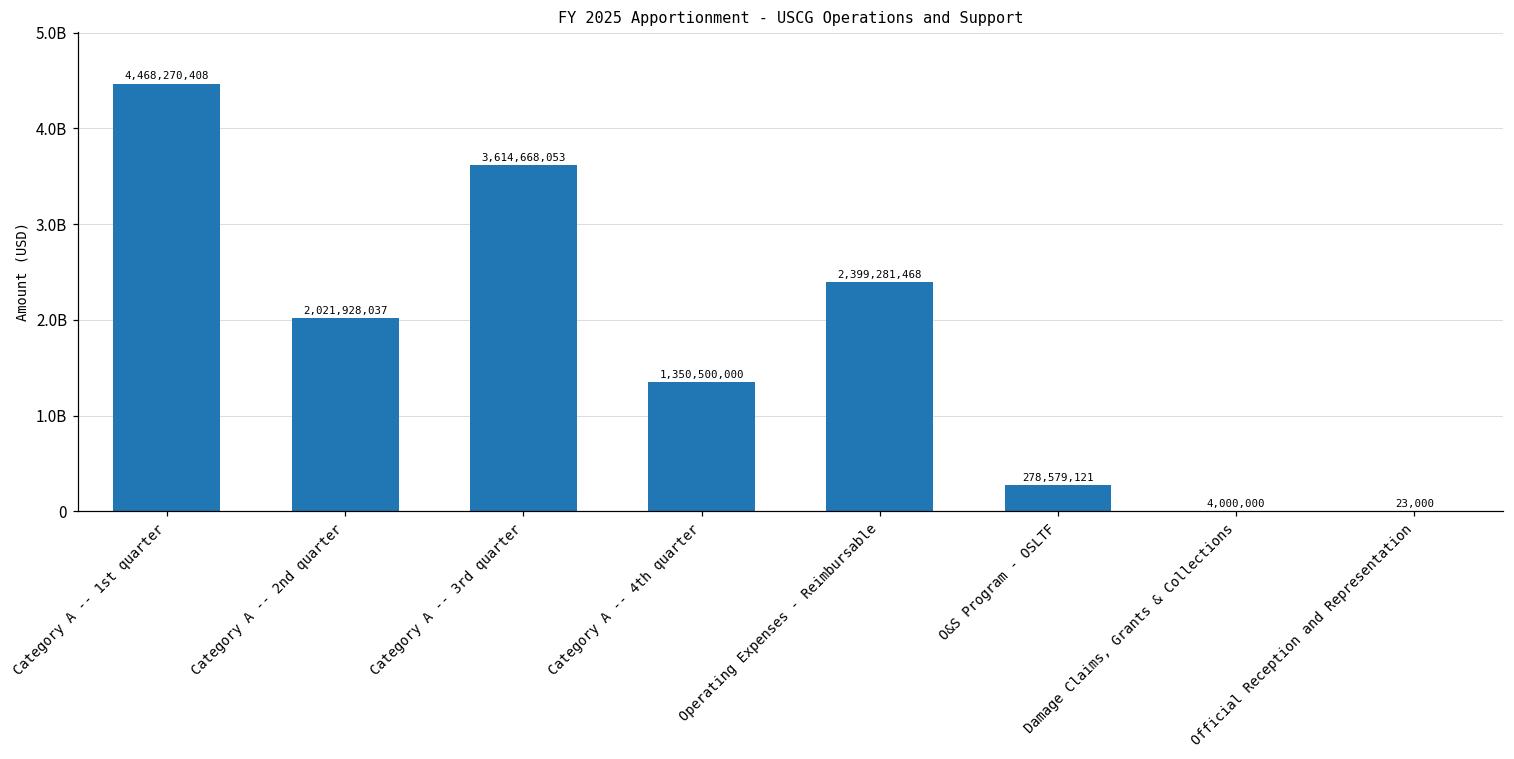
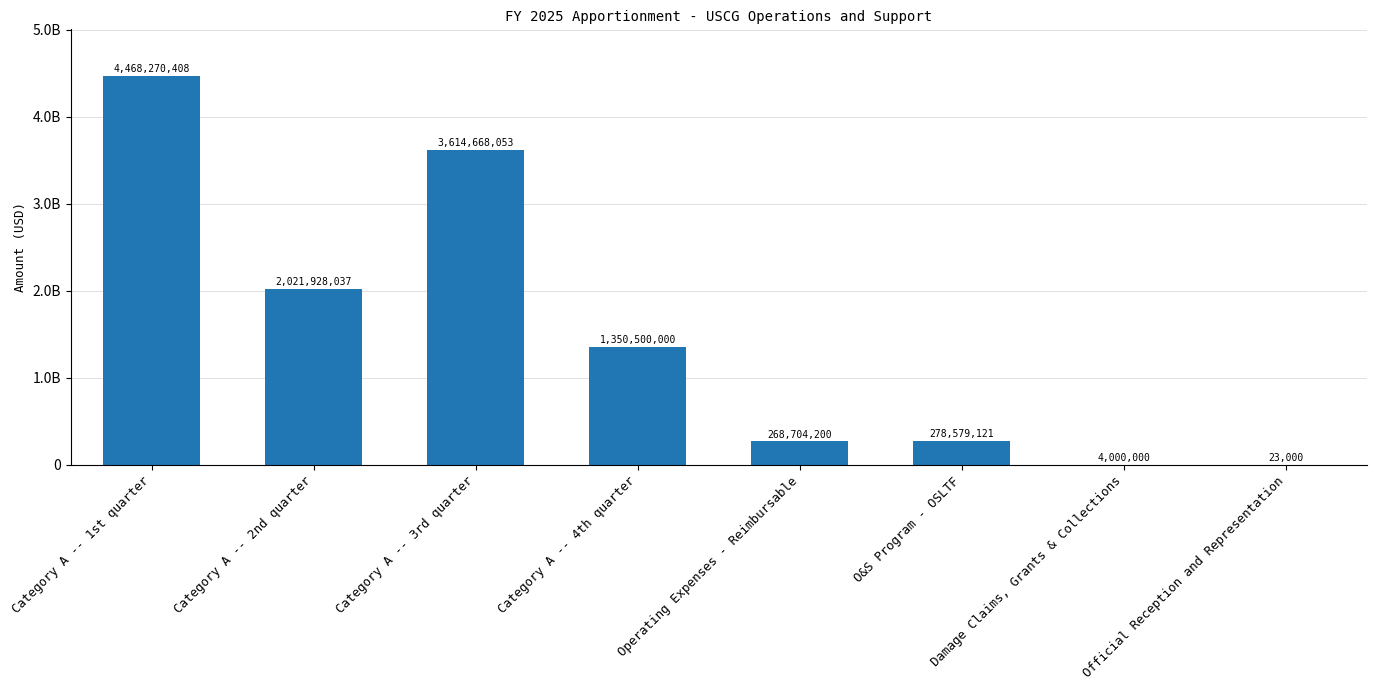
  {
    "Category A -- 1st quarter": "4,468,270,408",
    "Category A -- 2nd quarter": "2,021,928,037",
    "Category A -- 3rd quarter": "3,614,668,053",
    "Category A -- 4th quarter": "1,350,500,000",
-   "Operating Expenses - Reimbursable": "2,399,281,468",
+   "Operating Expenses - Reimbursable": "268,704,200",
    "O&S Program - OSLTF": "278,579,121",
    "Damage Claims, Grants & Collections": "4,000,000",
    "Official Reception and Representation": "23,000"
  }
